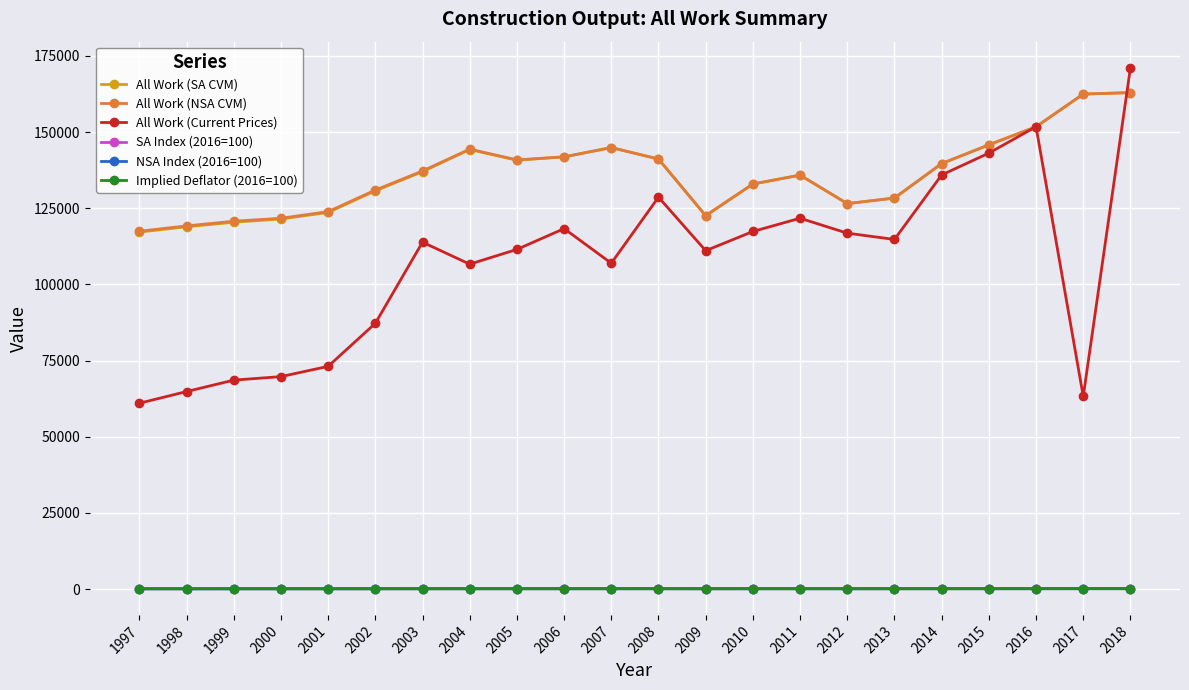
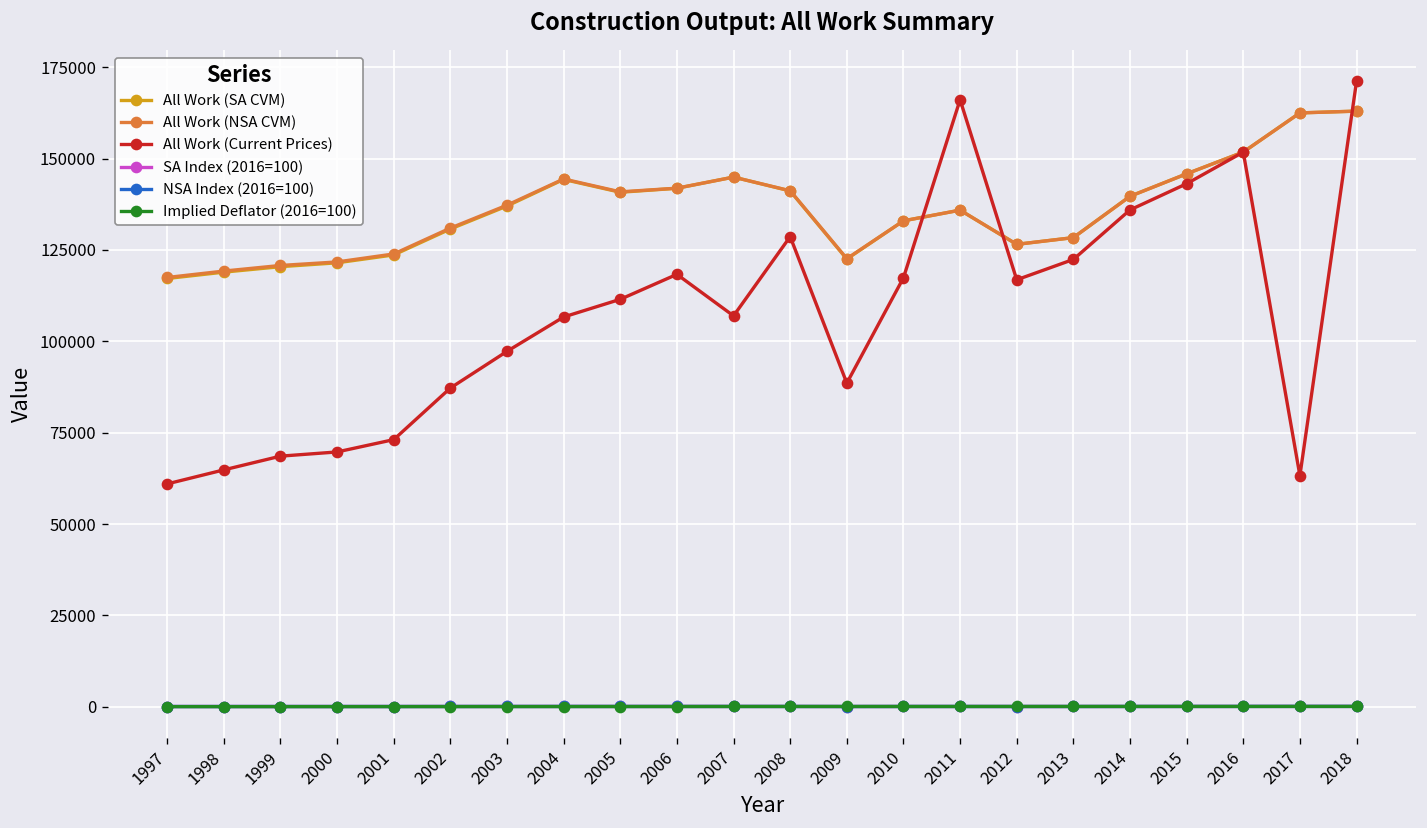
  {
    "All Work (Current Prices)": {
      "1997": 61000,
      "1998": 65000,
      "1999": 69000,
      "2000": 70000,
      "2001": 73000,
      "2002": 87000,
-     "2003": 114000,
+     "2003": 97000,
      "2004": 107000,
      "2005": 111000,
      "2006": 118000,
      "2007": 107000,
      "2008": 129000,
-     "2009": 111000,
+     "2009": 89000,
      "2010": 117000,
-     "2011": 122000,
+     "2011": 166000,
      "2012": 117000,
-     "2013": 115000,
+     "2013": 122000,
      "2014": 136000,
      "2015": 143000,
      "2017": 63000,
      "2018": 171000
    },
    "Implied Deflator (2016=100)": {
      "1997": 0,
      "1998": 0,
      "1999": 0,
      "2000": 0,
      "2001": 0,
      "2002": 0,
      "2003": 0,
      "2004": 0,
      "2005": 0,
      "2006": 0,
      "2007": 0,
      "2008": 0,
      "2009": 0,
      "2010": 0,
      "2011": 0,
      "2012": 0,
      "2013": 0,
      "2014": 0,
      "2015": 0,
      "2016": 0,
      "2017": 0,
      "2018": 0
    }
  }
